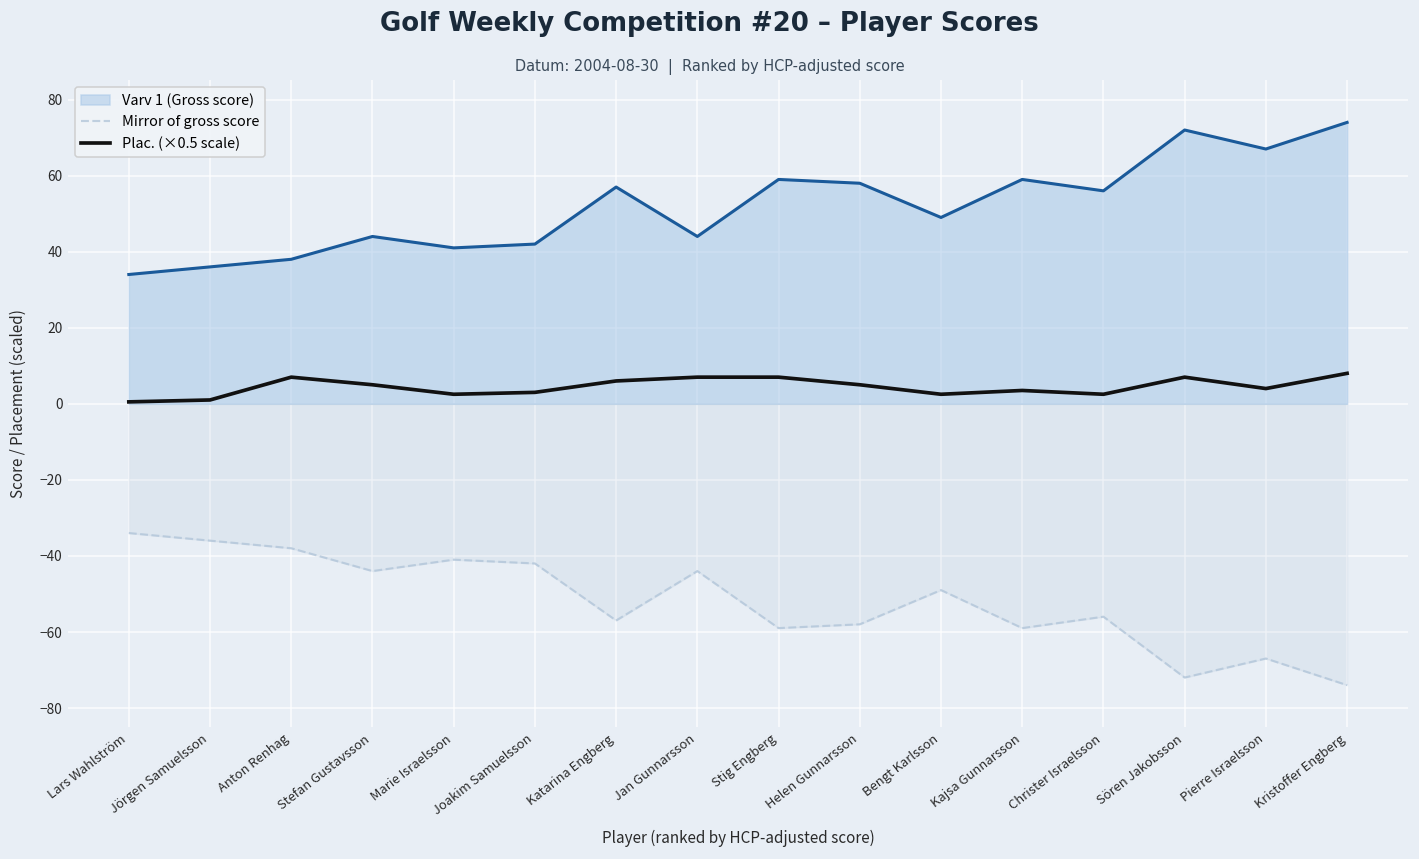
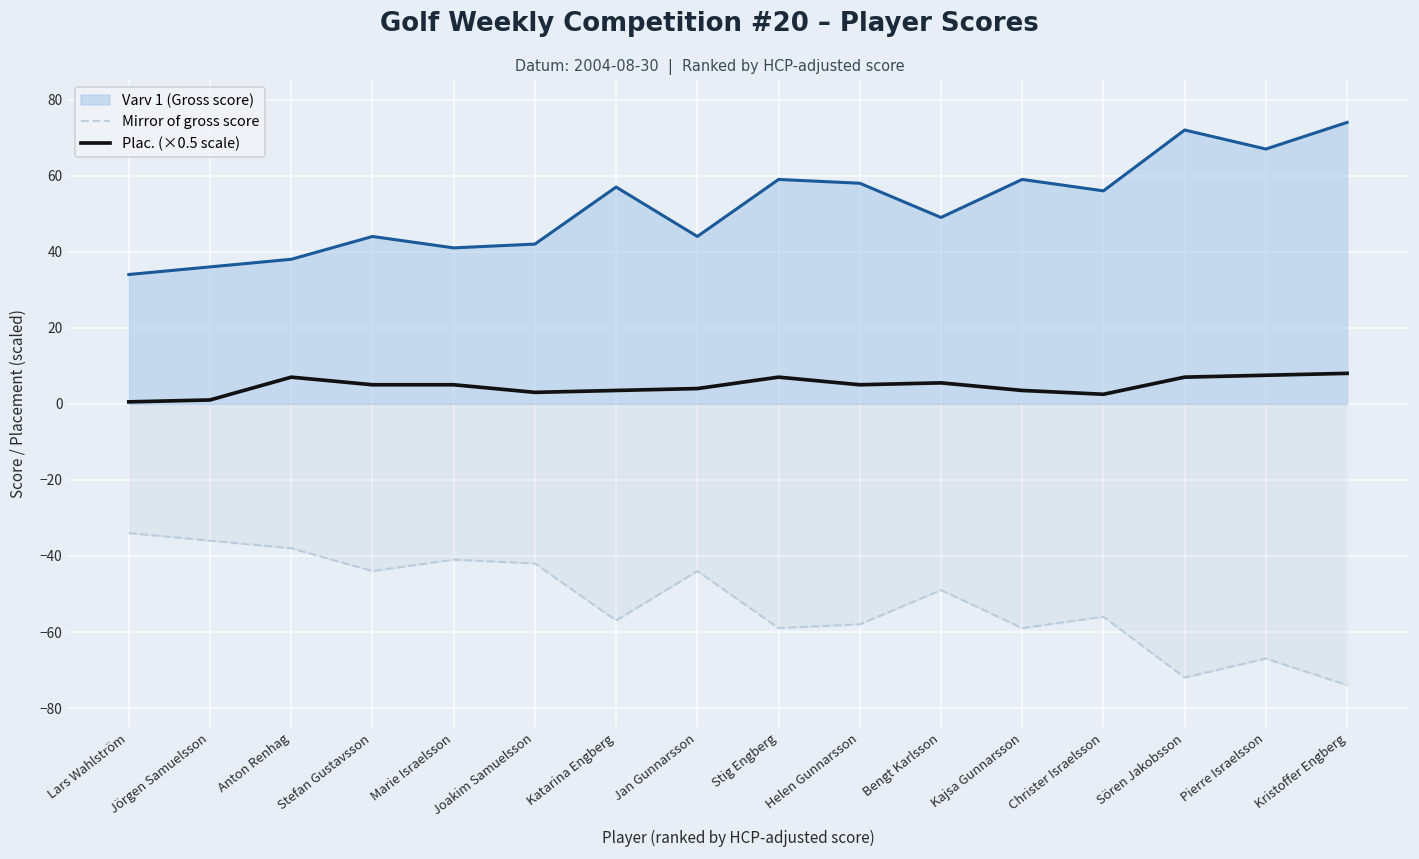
  {
    "Plac. (×0.5 scale)": {
      "Jörgen Samuelsson": 1,
      "Anton Renhag": 7,
      "Stefan Gustavsson": 5,
-     "Marie Israelsson": 3,
+     "Marie Israelsson": 5,
      "Joakim Samuelsson": 3,
-     "Katarina Engberg": 6,
-     "Jan Gunnarsson": 7,
+     "Katarina Engberg": 4,
+     "Jan Gunnarsson": 4,
      "Stig Engberg": 7,
      "Helen Gunnarsson": 5,
-     "Bengt Karlsson": 3,
+     "Bengt Karlsson": 6,
      "Kajsa Gunnarsson": 4,
      "Christer Israelsson": 3,
      "Sören Jakobsson": 7,
-     "Pierre Israelsson": 4,
+     "Pierre Israelsson": 8,
      "Kristoffer Engberg": 8
    }
  }
